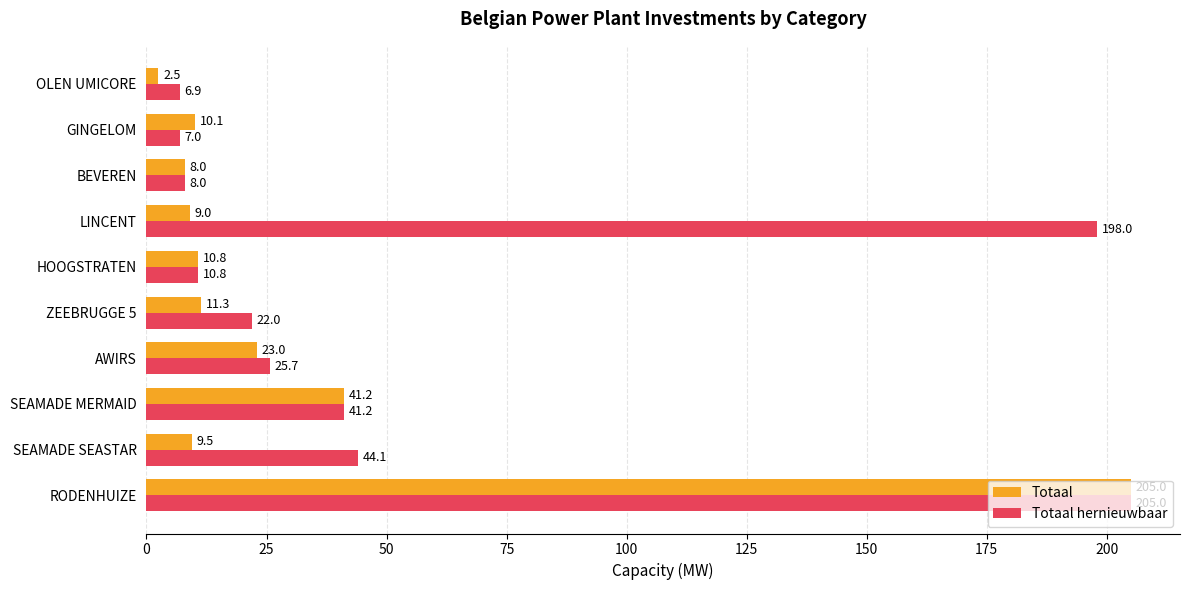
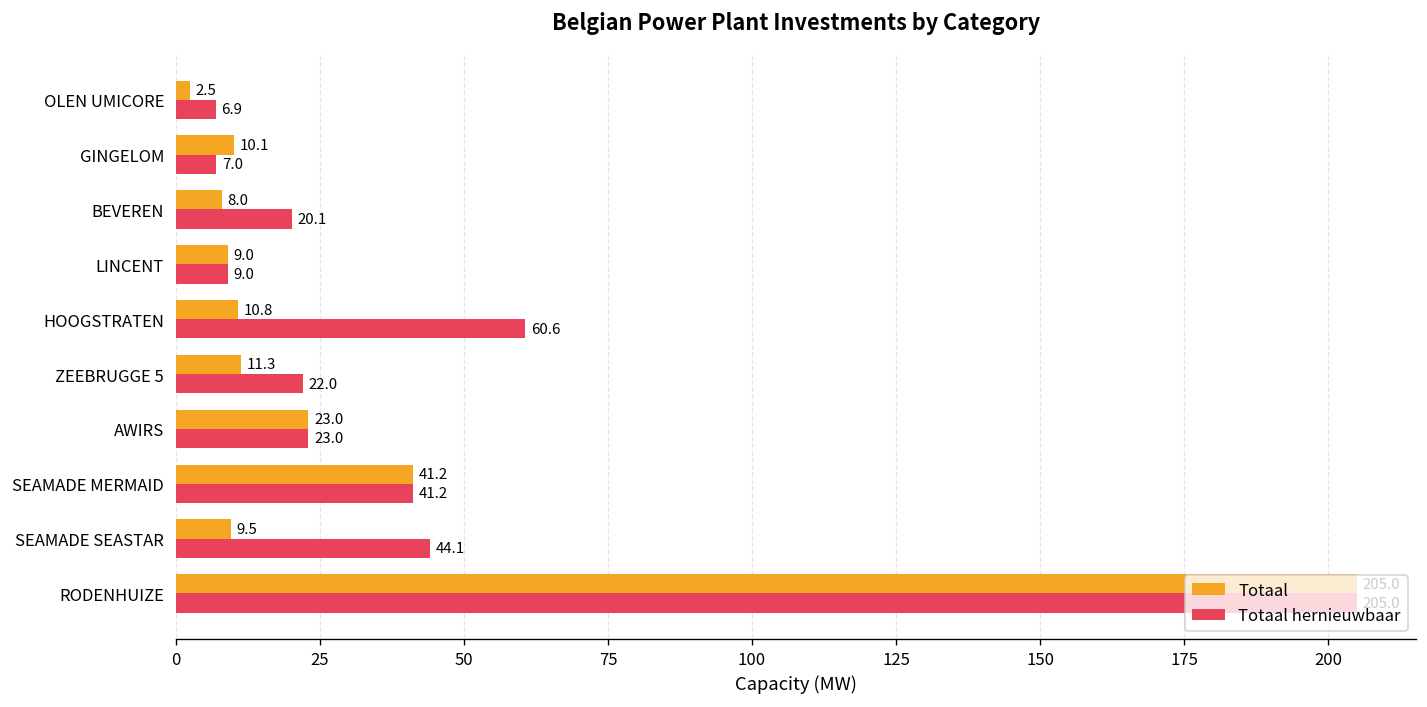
  {
    "Totaal": {
      "OLEN UMICORE": 2.5,
      "GINGELOM": 10.1,
      "BEVEREN": 8.0,
      "LINCENT": 9.0,
      "HOOGSTRATEN": 10.8,
      "ZEEBRUGGE 5": 11.3,
      "AWIRS": 23.0,
      "SEAMADE MERMAID": 41.2,
      "SEAMADE SEASTAR": 9.5
    },
    "Totaal hernieuwbaar": {
      "OLEN UMICORE": 6.9,
      "GINGELOM": 7.0,
-     "BEVEREN": 8.0,
-     "LINCENT": 198.0,
-     "HOOGSTRATEN": 10.8,
+     "BEVEREN": 20.1,
+     "LINCENT": 9.0,
+     "HOOGSTRATEN": 60.6,
      "ZEEBRUGGE 5": 22.0,
-     "AWIRS": 25.7,
+     "AWIRS": 23.0,
      "SEAMADE MERMAID": 41.2,
      "SEAMADE SEASTAR": 44.1
    }
  }
